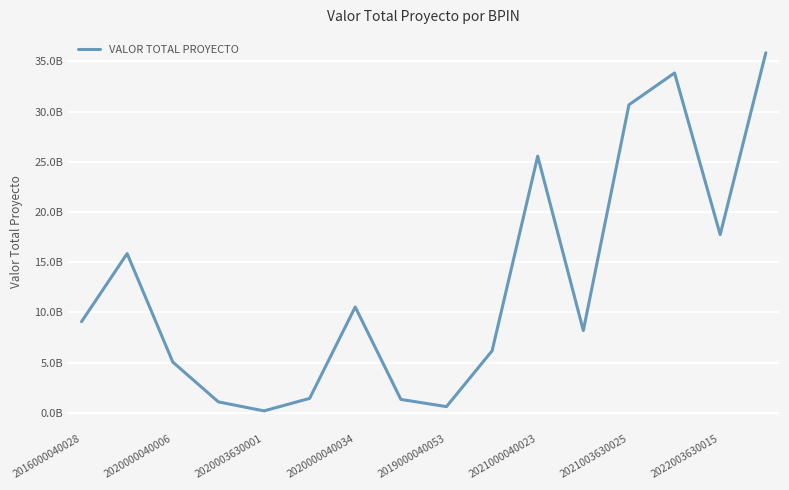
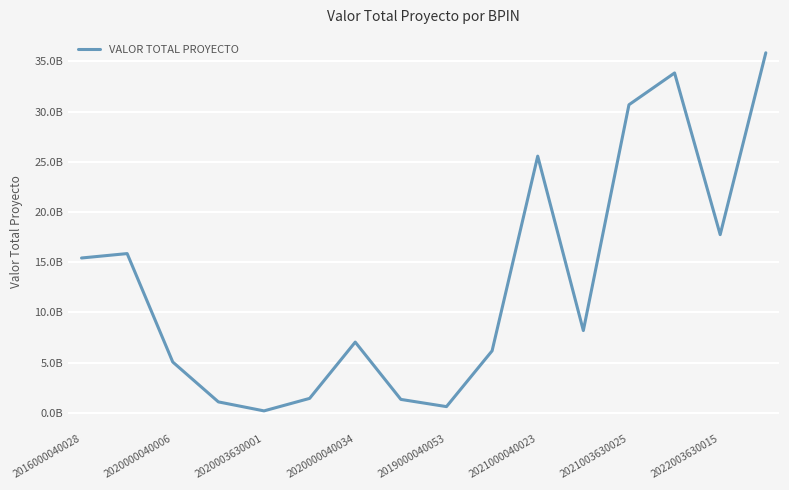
  {
-   "2016000040028": 9100000000,
+   "2016000040028": 15400000000,
    "2020000040006": 5100000000,
    "2020003630001": 200000000,
-   "2020000040034": 10500000000,
+   "2020000040034": 7000000000,
    "2019000040053": 600000000,
    "2021000040023": 25600000000,
    "2021003630025": 30700000000,
    "2022003630015": 17700000000
  }
